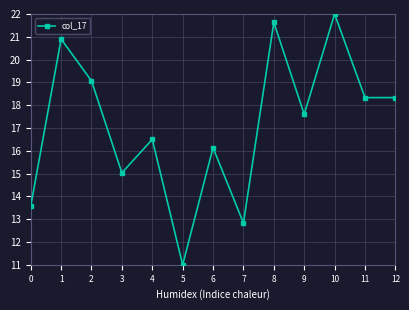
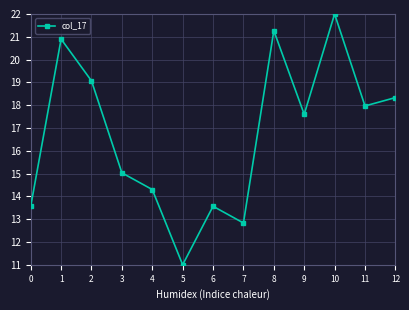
  {
    "0": 13.6,
    "1": 20.9,
    "2": 19.1,
    "3": 15.0,
-   "4": 16.5,
+   "4": 14.3,
    "5": 11.0,
-   "6": 16.1,
+   "6": 13.6,
    "7": 12.8,
-   "8": 21.6,
+   "8": 21.3,
    "9": 17.6,
    "10": 22.0,
-   "11": 18.3,
+   "11": 18.0,
    "12": 18.3
  }
